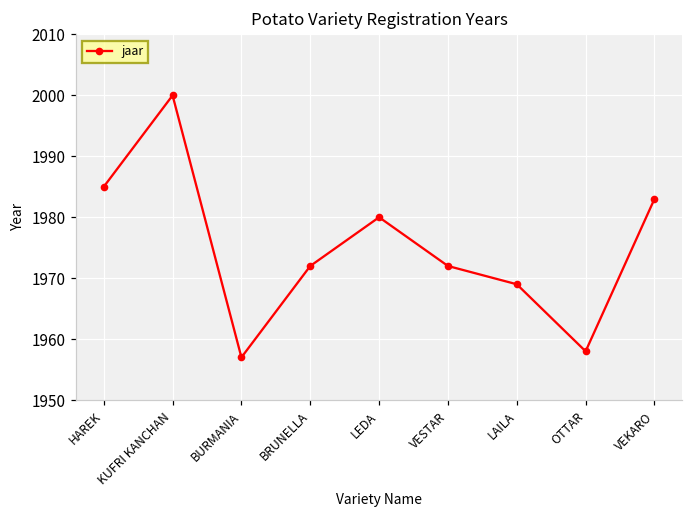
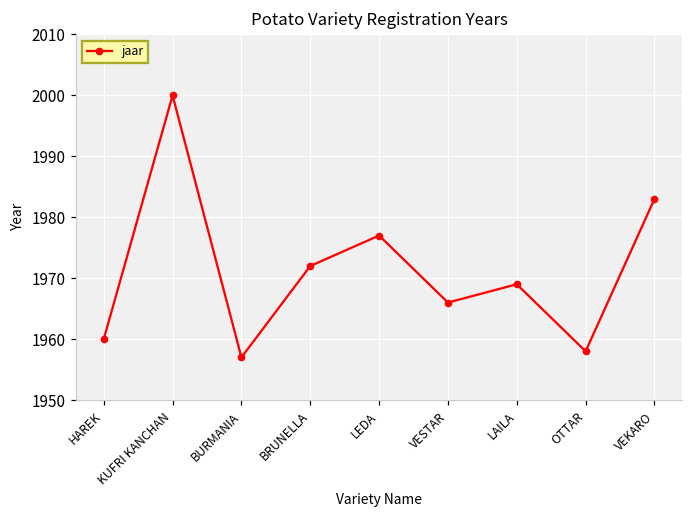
  {
-   "HAREK": 1985,
+   "HAREK": 1960,
    "KUFRI KANCHAN": 2000,
    "BURMANIA": 1957,
    "BRUNELLA": 1972,
-   "LEDA": 1980,
-   "VESTAR": 1972,
+   "LEDA": 1977,
+   "VESTAR": 1966,
    "LAILA": 1969,
    "OTTAR": 1958,
    "VEKARO": 1983
  }
